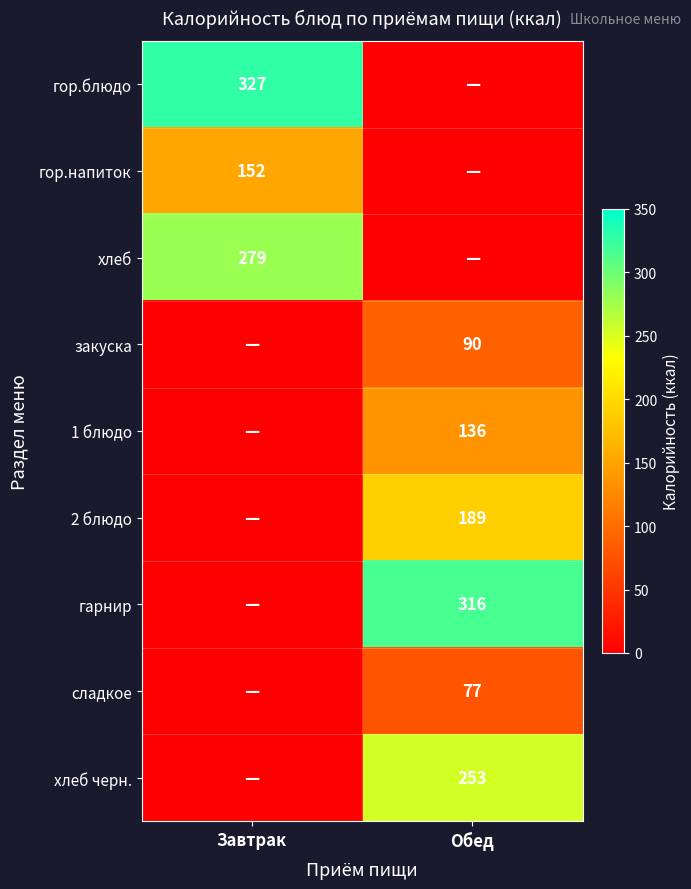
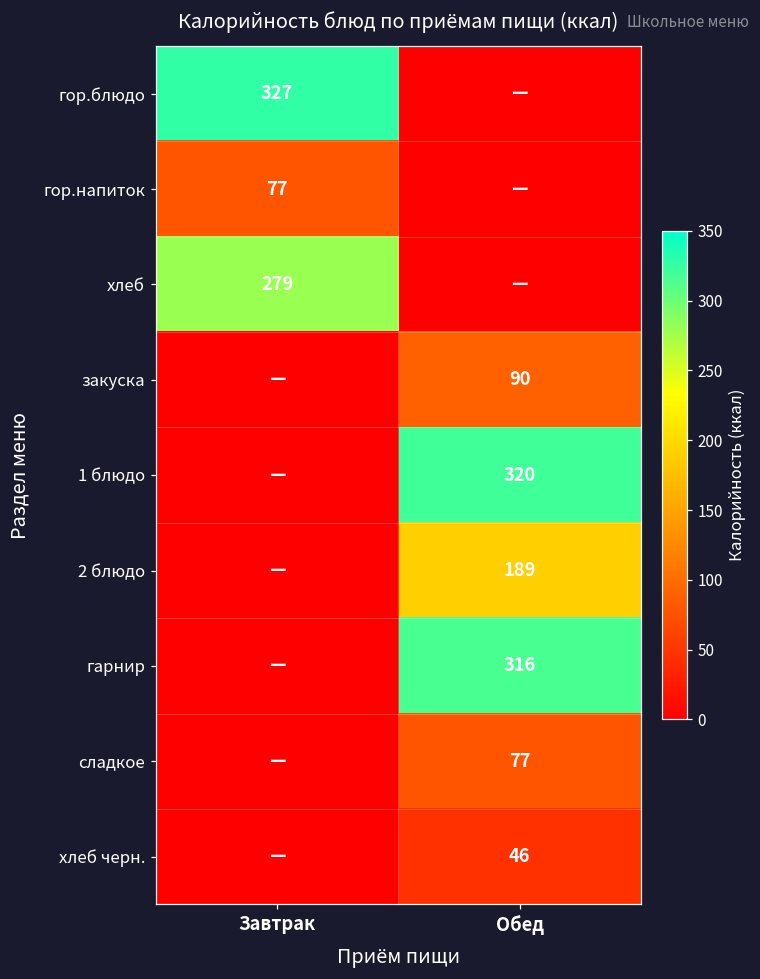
  {
    "гор.блюдо": {
      "Завтрак": 327
    },
    "гор.напиток": {
-     "Завтрак": 152
+     "Завтрак": 77
    },
    "хлеб": {
      "Завтрак": 279
    },
    "закуска": {
      "Обед": 90
    },
    "1 блюдо": {
-     "Обед": 136
+     "Обед": 320
    },
    "2 блюдо": {
      "Обед": 189
    },
    "гарнир": {
      "Обед": 316
    },
    "сладкое": {
      "Обед": 77
    },
    "хлеб черн.": {
-     "Обед": 253
+     "Обед": 46
    }
  }
